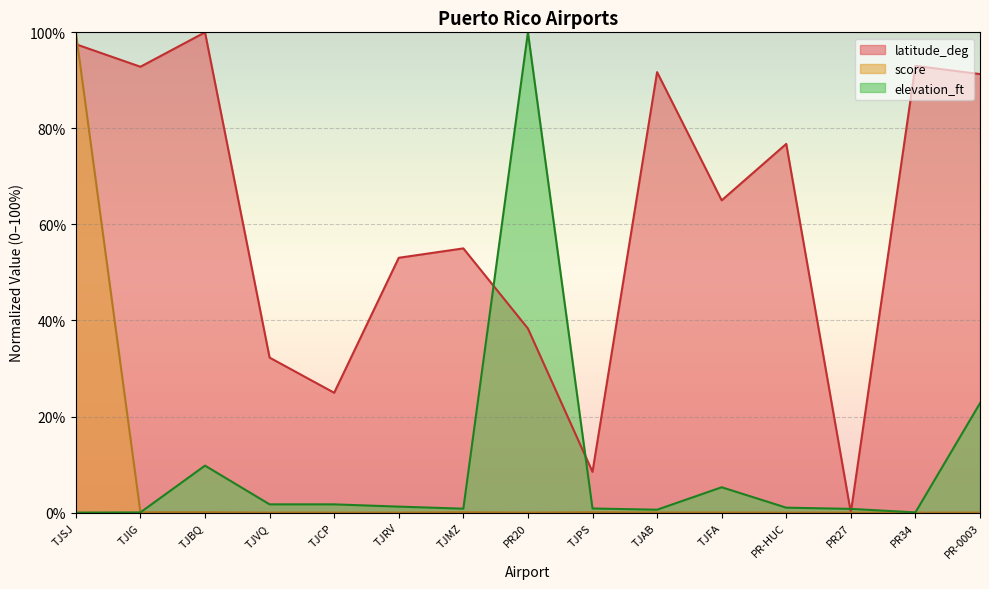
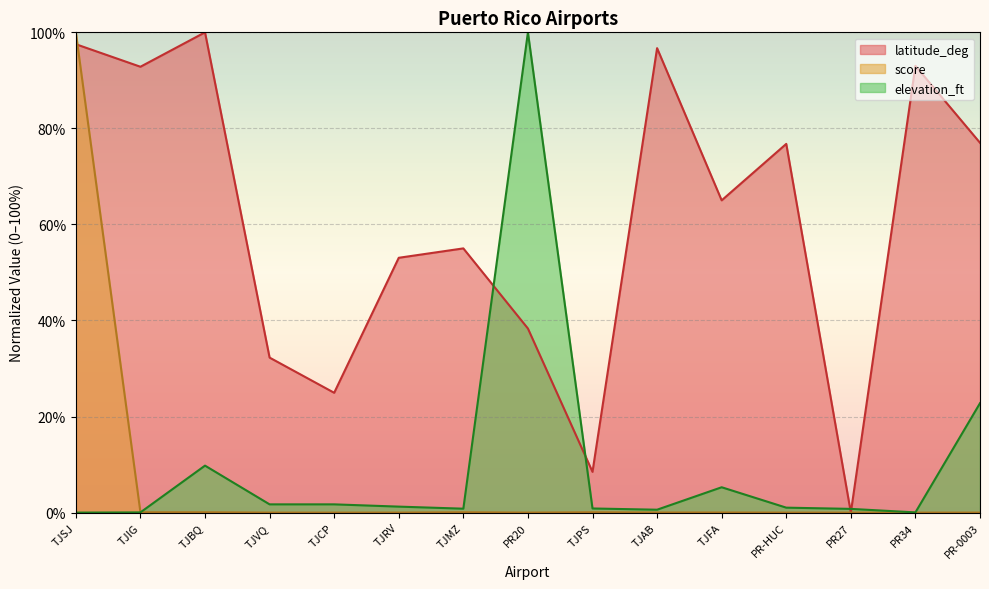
  {
    "latitude_deg": {
      "TJSJ": "98%",
      "TJIG": "93%",
      "TJBQ": "100%",
      "TJVQ": "32%",
      "TJCP": "25%",
      "TJRV": "53%",
      "TJMZ": "55%",
      "PR20": "38%",
      "TJPS": "8%",
-     "TJAB": "92%",
+     "TJAB": "97%",
      "TJFA": "65%",
      "PR-HUC": "77%",
-     "PR-0003": "91%"
+     "PR-0003": "77%"
    },
    "score": {
      "TJSJ": "100%",
      "TJBQ": "0%",
      "TJVQ": "0%",
      "TJCP": "0%",
      "TJRV": "0%",
      "TJMZ": "0%",
      "PR20": "0%",
      "TJPS": "0%",
      "TJAB": "0%",
      "TJFA": "0%",
      "PR-HUC": "0%",
      "PR-0003": "0%"
    },
    "elevation_ft": {
      "TJSJ": "0%",
      "TJBQ": "10%",
      "TJVQ": "2%",
      "TJCP": "2%",
      "TJRV": "1%",
      "TJMZ": "1%",
      "PR20": "100%",
      "TJPS": "1%",
      "TJAB": "1%",
      "TJFA": "5%",
      "PR-HUC": "1%",
      "PR27": "1%",
      "PR-0003": "23%"
    }
  }
